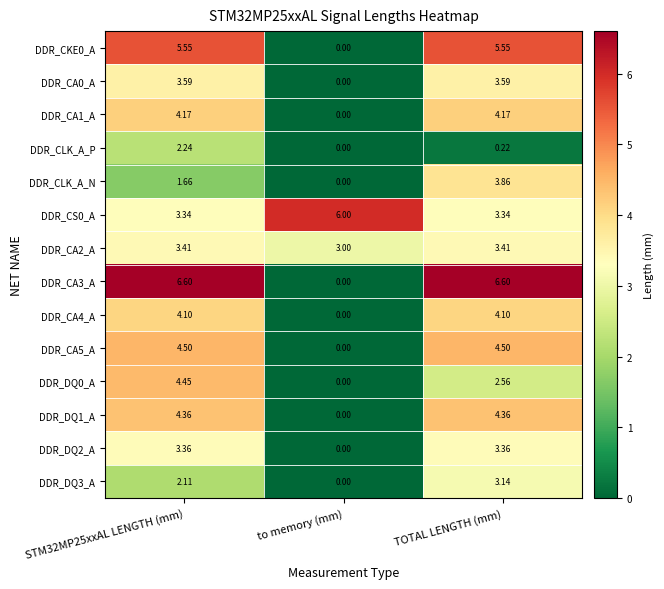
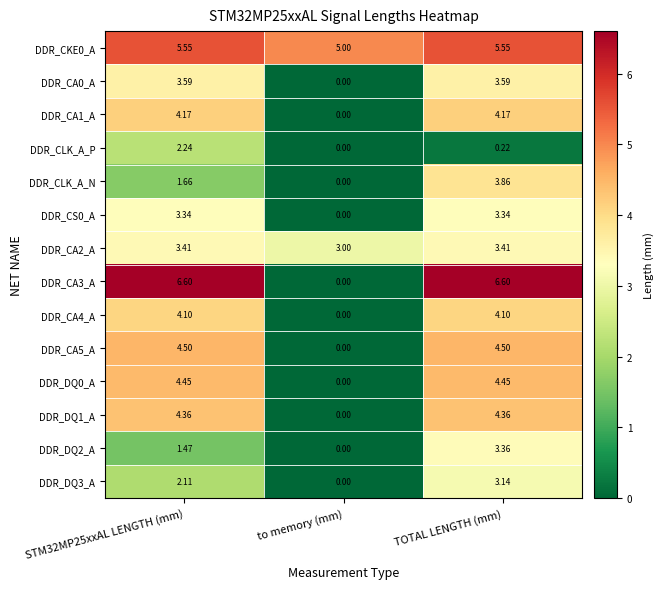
  {
    "DDR_CKE0_A": {
      "STM32MP25xxAL LENGTH (mm)": 5.55,
-     "to memory (mm)": 0.00,
+     "to memory (mm)": 5.00,
      "TOTAL LENGTH (mm)": 5.55
    },
    "DDR_CA0_A": {
      "STM32MP25xxAL LENGTH (mm)": 3.59,
      "to memory (mm)": 0.00,
      "TOTAL LENGTH (mm)": 3.59
    },
    "DDR_CA1_A": {
      "STM32MP25xxAL LENGTH (mm)": 4.17,
      "to memory (mm)": 0.00,
      "TOTAL LENGTH (mm)": 4.17
    },
    "DDR_CLK_A_P": {
      "STM32MP25xxAL LENGTH (mm)": 2.24,
      "to memory (mm)": 0.00,
      "TOTAL LENGTH (mm)": 0.22
    },
    "DDR_CLK_A_N": {
      "STM32MP25xxAL LENGTH (mm)": 1.66,
      "to memory (mm)": 0.00,
      "TOTAL LENGTH (mm)": 3.86
    },
    "DDR_CS0_A": {
      "STM32MP25xxAL LENGTH (mm)": 3.34,
-     "to memory (mm)": 6.00,
+     "to memory (mm)": 0.00,
      "TOTAL LENGTH (mm)": 3.34
    },
    "DDR_CA2_A": {
      "STM32MP25xxAL LENGTH (mm)": 3.41,
      "to memory (mm)": 3.00,
      "TOTAL LENGTH (mm)": 3.41
    },
    "DDR_CA3_A": {
      "STM32MP25xxAL LENGTH (mm)": 6.60,
      "to memory (mm)": 0.00,
      "TOTAL LENGTH (mm)": 6.60
    },
    "DDR_CA4_A": {
      "STM32MP25xxAL LENGTH (mm)": 4.10,
      "to memory (mm)": 0.00,
      "TOTAL LENGTH (mm)": 4.10
    },
    "DDR_CA5_A": {
      "STM32MP25xxAL LENGTH (mm)": 4.50,
      "to memory (mm)": 0.00,
      "TOTAL LENGTH (mm)": 4.50
    },
    "DDR_DQ0_A": {
      "STM32MP25xxAL LENGTH (mm)": 4.45,
      "to memory (mm)": 0.00,
-     "TOTAL LENGTH (mm)": 2.56
+     "TOTAL LENGTH (mm)": 4.45
    },
    "DDR_DQ1_A": {
      "STM32MP25xxAL LENGTH (mm)": 4.36,
      "to memory (mm)": 0.00,
      "TOTAL LENGTH (mm)": 4.36
    },
    "DDR_DQ2_A": {
-     "STM32MP25xxAL LENGTH (mm)": 3.36,
+     "STM32MP25xxAL LENGTH (mm)": 1.47,
      "to memory (mm)": 0.00,
      "TOTAL LENGTH (mm)": 3.36
    },
    "DDR_DQ3_A": {
      "STM32MP25xxAL LENGTH (mm)": 2.11,
      "to memory (mm)": 0.00,
      "TOTAL LENGTH (mm)": 3.14
    }
  }
